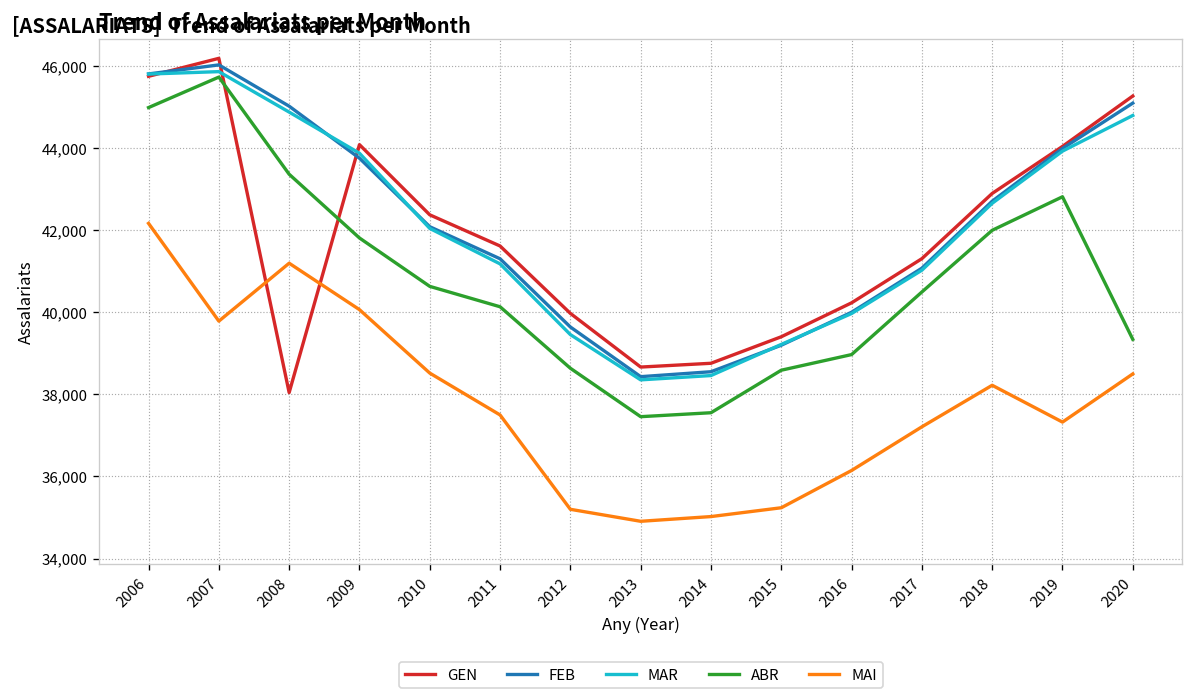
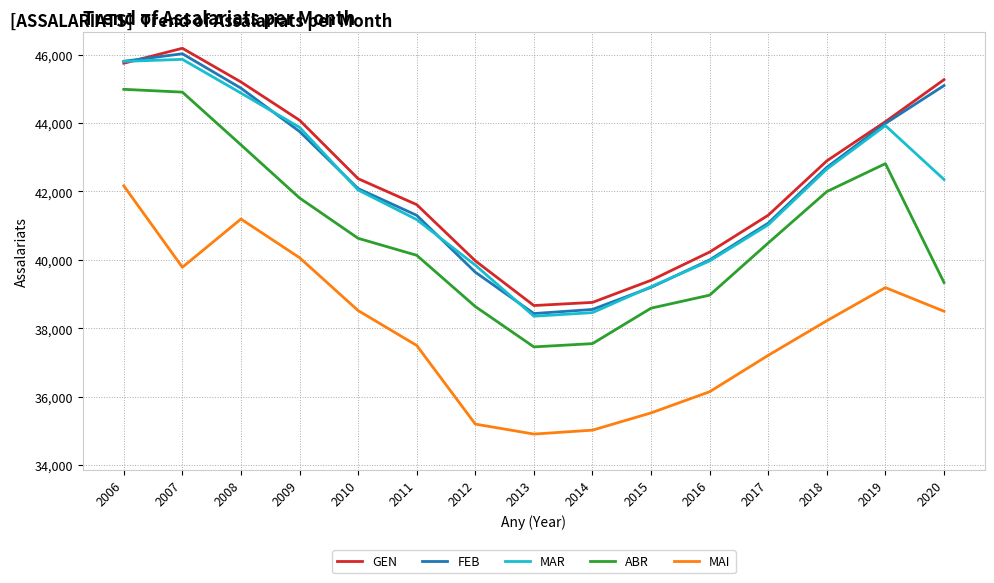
  {
    "GEN": {
      "2007": "46,200",
-     "2008": "38,000",
+     "2008": "45,200",
      "2009": "44,100",
      "2010": "42,400",
      "2011": "41,600",
      "2012": "40,000",
      "2013": "38,700",
      "2014": "38,800",
      "2015": "39,400",
      "2016": "40,200",
      "2017": "41,300",
      "2018": "42,900",
      "2020": "45,300"
    },
    "FEB": {
      "2007": "46,000",
      "2008": "45,000",
      "2009": "43,800",
      "2011": "41,300",
      "2012": "39,600",
      "2013": "38,400",
      "2014": "38,600",
      "2020": "45,100"
    },
    "MAR": {
      "2007": "45,900",
      "2008": "44,900",
      "2009": "43,900",
      "2011": "41,200",
-     "2012": "39,500",
+     "2012": "39,800",
      "2013": "38,400",
      "2014": "38,500",
-     "2020": "44,800"
+     "2020": "42,400"
    },
    "ABR": {
      "2006": "45,000",
-     "2007": "45,700",
+     "2007": "44,900",
      "2008": "43,400",
      "2009": "41,800",
      "2010": "40,600",
      "2011": "40,100",
      "2012": "38,600",
      "2013": "37,500",
      "2014": "37,600",
      "2015": "38,600",
      "2016": "39,000",
      "2017": "40,500",
      "2018": "42,000",
      "2019": "42,800",
      "2020": "39,300"
    },
    "MAI": {
      "2006": "42,200",
      "2007": "39,800",
      "2008": "41,200",
      "2009": "40,100",
      "2010": "38,500",
      "2011": "37,500",
      "2012": "35,200",
      "2013": "34,900",
      "2014": "35,000",
-     "2015": "35,200",
+     "2015": "35,500",
      "2016": "36,100",
      "2017": "37,200",
      "2018": "38,200",
-     "2019": "37,300",
+     "2019": "39,200",
      "2020": "38,500"
    }
  }
